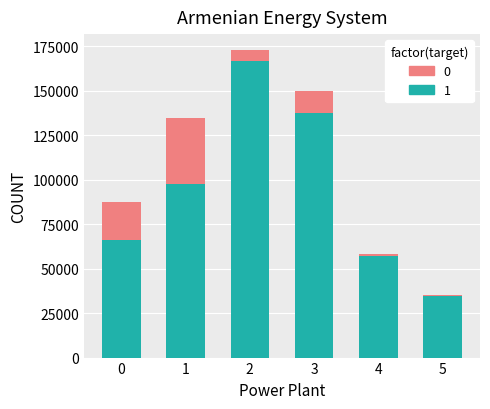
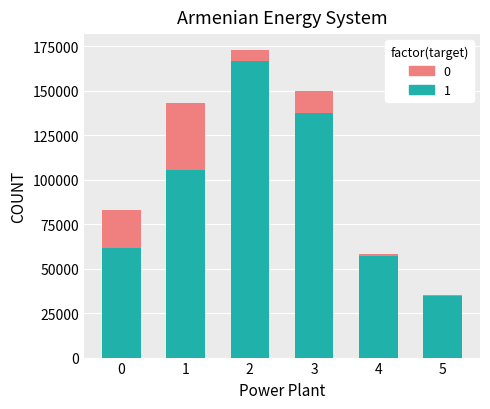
  {
    "1": {
-     "0": 66000,
-     "1": 98000,
+     "0": 62000,
+     "1": 106000,
      "2": 166000,
      "3": 137000,
      "4": 57000,
      "5": 35000
    },
    "0": {
      "0": 21000,
      "1": 37000,
      "2": 7000,
      "3": 12000
    }
  }
